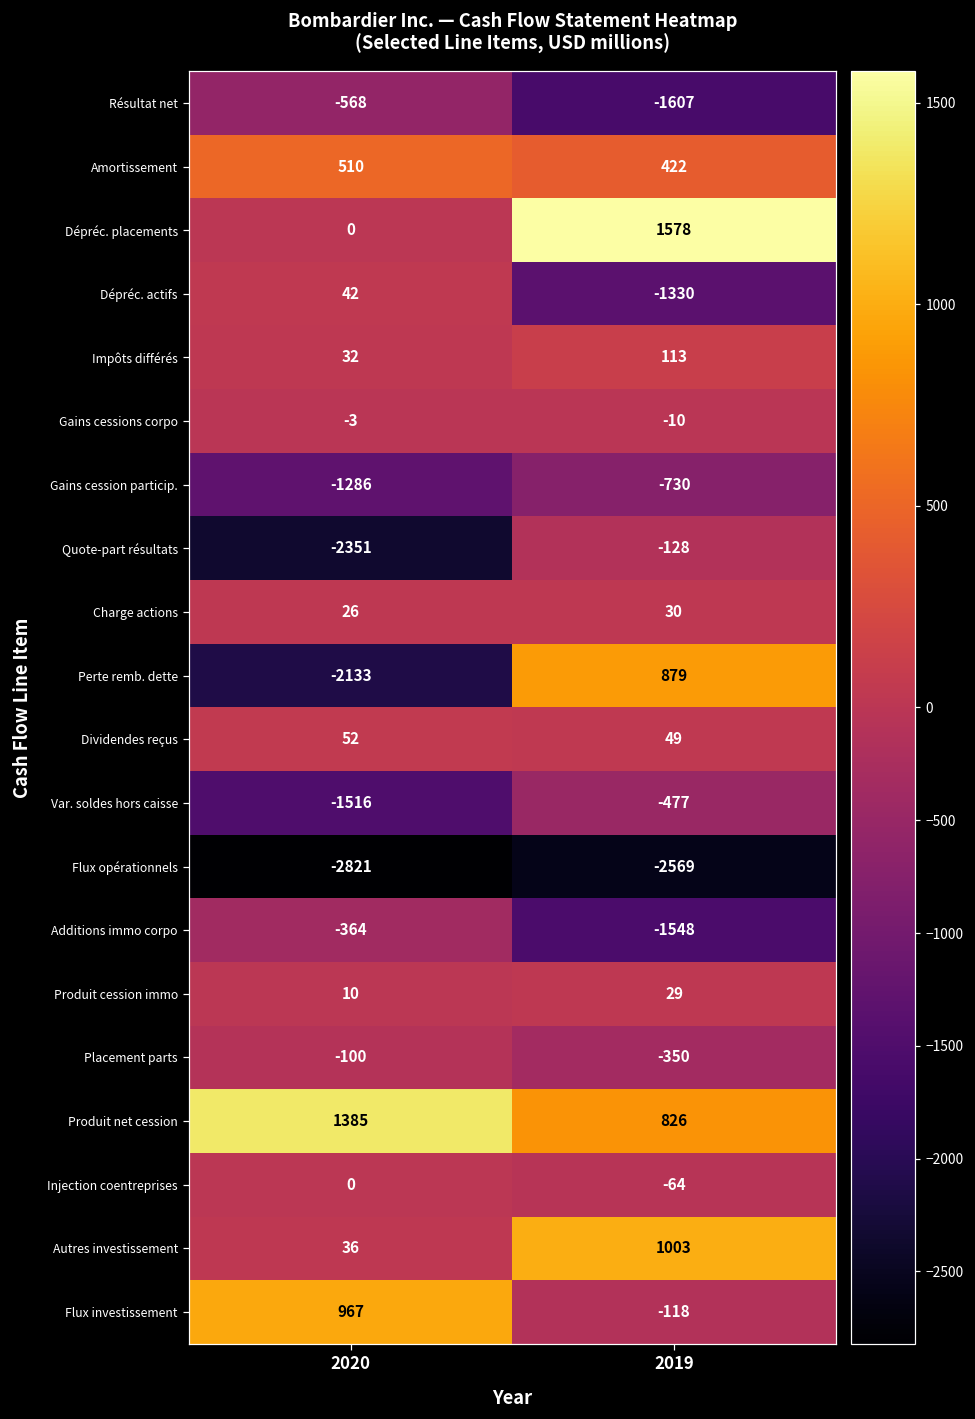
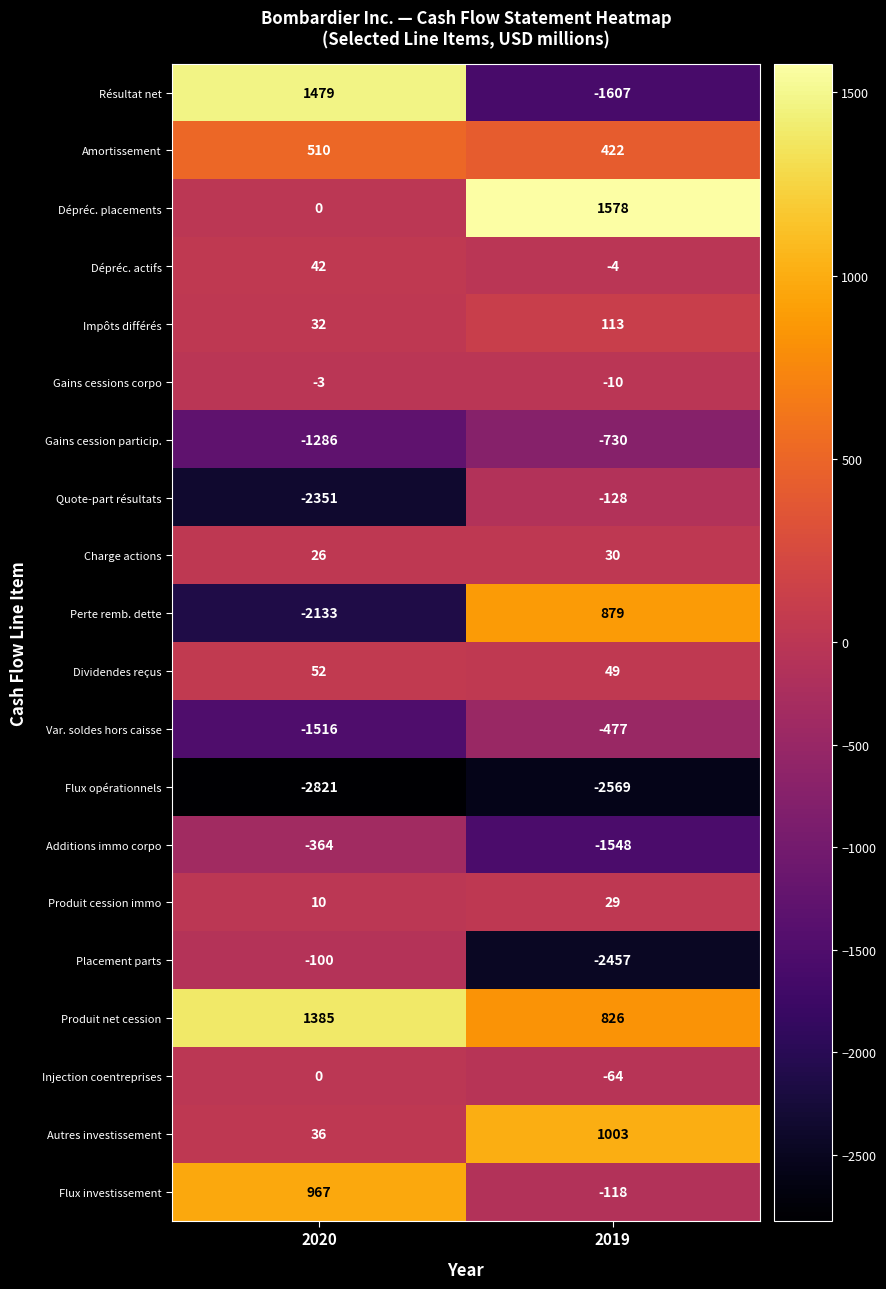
  {
    "Résultat net": {
-     "2020": -568,
+     "2020": 1479,
      "2019": -1607
    },
    "Amortissement": {
      "2020": 510,
      "2019": 422
    },
    "Dépréc. placements": {
      "2020": 0,
      "2019": 1578
    },
    "Dépréc. actifs": {
      "2020": 42,
-     "2019": -1330
+     "2019": -4
    },
    "Impôts différés": {
      "2020": 32,
      "2019": 113
    },
    "Gains cessions corpo": {
      "2020": -3,
      "2019": -10
    },
    "Gains cession particip.": {
      "2020": -1286,
      "2019": -730
    },
    "Quote-part résultats": {
      "2020": -2351,
      "2019": -128
    },
    "Charge actions": {
      "2020": 26,
      "2019": 30
    },
    "Perte remb. dette": {
      "2020": -2133,
      "2019": 879
    },
    "Dividendes reçus": {
      "2020": 52,
      "2019": 49
    },
    "Var. soldes hors caisse": {
      "2020": -1516,
      "2019": -477
    },
    "Flux opérationnels": {
      "2020": -2821,
      "2019": -2569
    },
    "Additions immo corpo": {
      "2020": -364,
      "2019": -1548
    },
    "Produit cession immo": {
      "2020": 10,
      "2019": 29
    },
    "Placement parts": {
      "2020": -100,
-     "2019": -350
+     "2019": -2457
    },
    "Produit net cession": {
      "2020": 1385,
      "2019": 826
    },
    "Injection coentreprises": {
      "2020": 0,
      "2019": -64
    },
    "Autres investissement": {
      "2020": 36,
      "2019": 1003
    },
    "Flux investissement": {
      "2020": 967,
      "2019": -118
    }
  }
